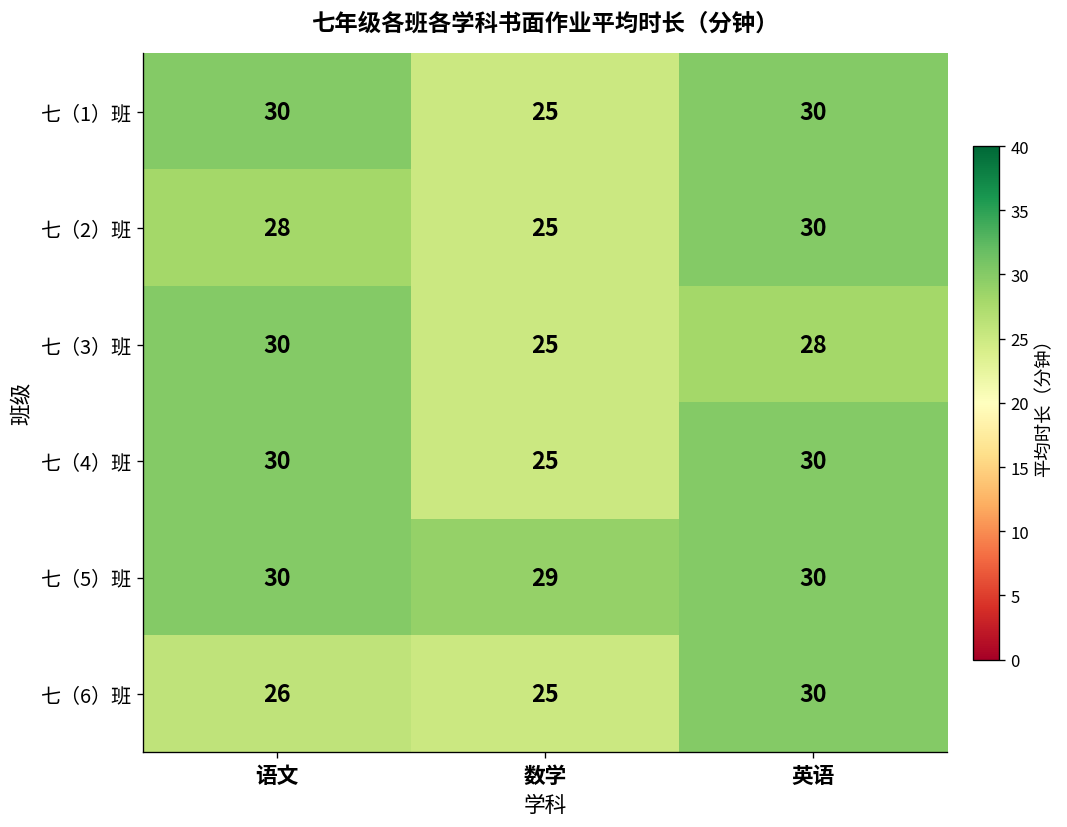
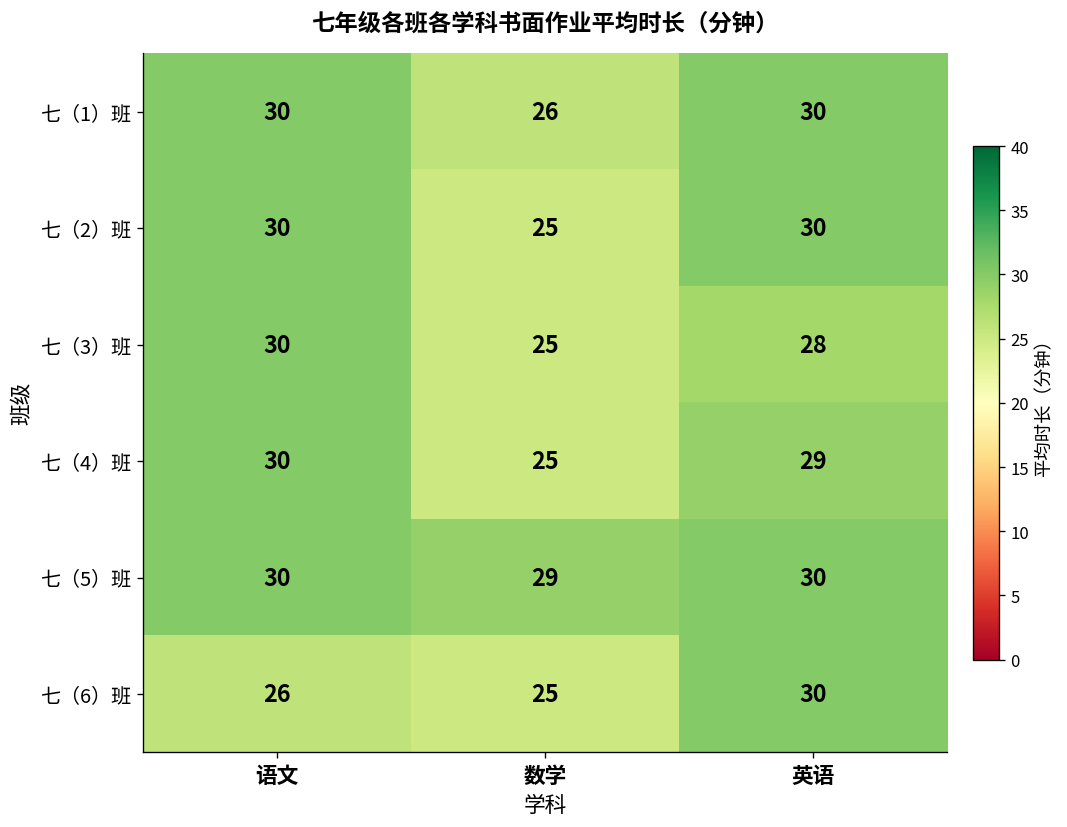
  {
    "七（1）班": {
      "语文": 30,
-     "数学": 25,
+     "数学": 26,
      "英语": 30
    },
    "七（2）班": {
-     "语文": 28,
+     "语文": 30,
      "数学": 25,
      "英语": 30
    },
    "七（3）班": {
      "语文": 30,
      "数学": 25,
      "英语": 28
    },
    "七（4）班": {
      "语文": 30,
      "数学": 25,
-     "英语": 30
+     "英语": 29
    },
    "七（5）班": {
      "语文": 30,
      "数学": 29,
      "英语": 30
    },
    "七（6）班": {
      "语文": 26,
      "数学": 25,
      "英语": 30
    }
  }
